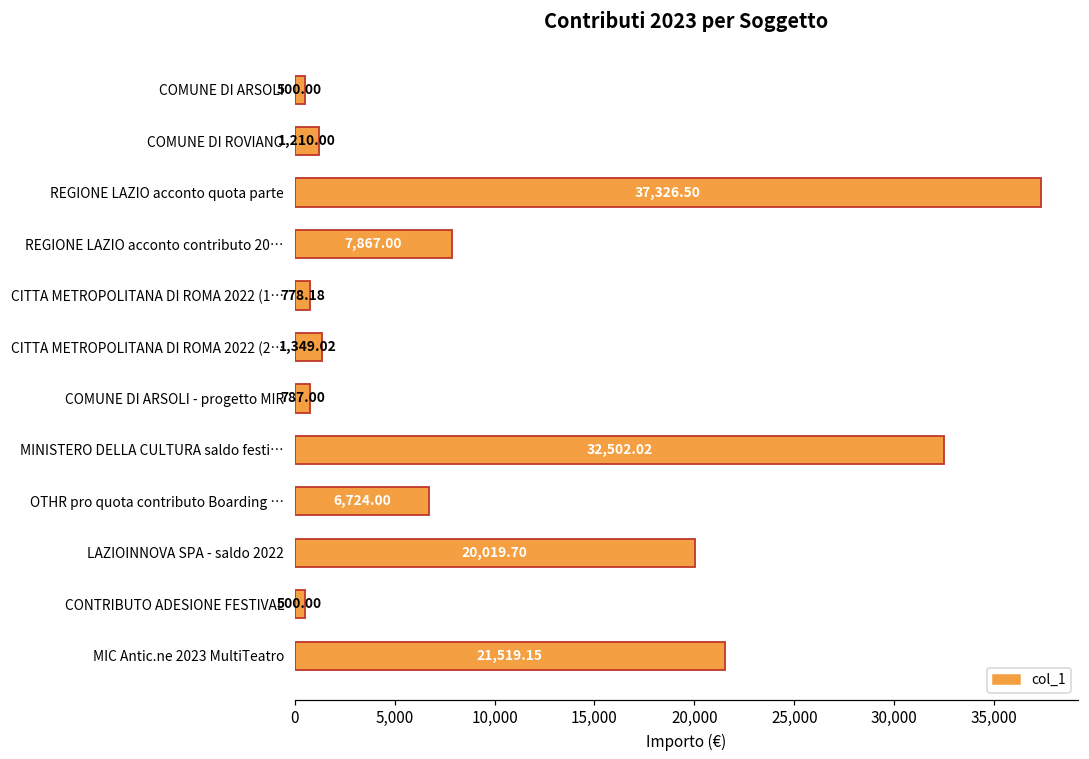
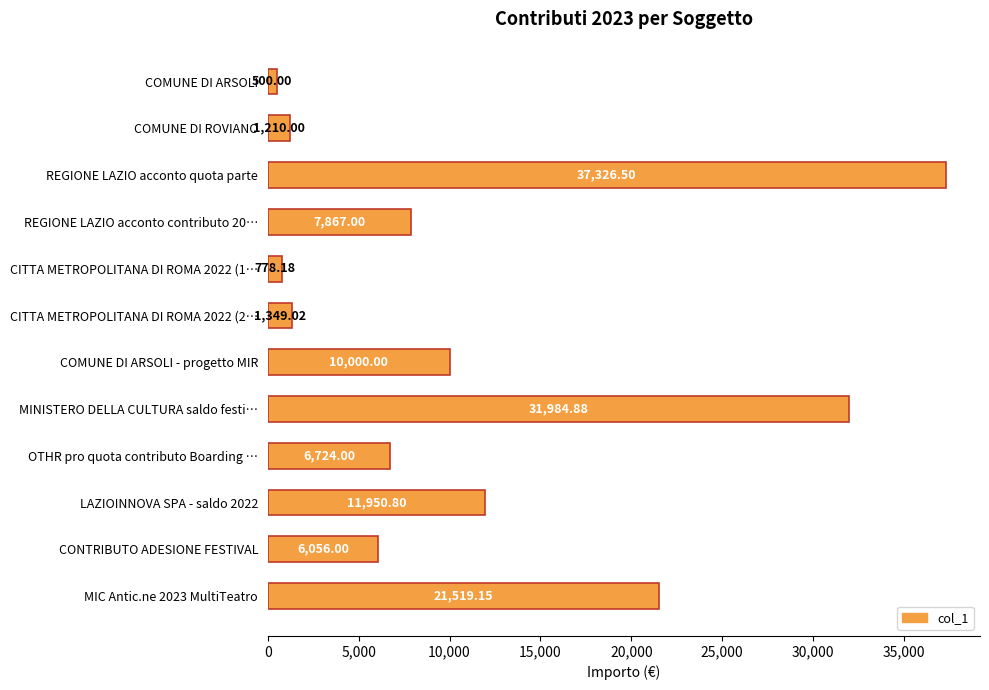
  {
    "COMUNE DI ARSOLI": "500.00",
    "COMUNE DI ROVIANO": "1,210.00",
    "REGIONE LAZIO acconto quota parte": "37,326.50",
    "REGIONE LAZIO acconto contributo 20…": "7,867.00",
    "CITTA METROPOLITANA DI ROMA 2022 (1…": "778.18",
    "CITTA METROPOLITANA DI ROMA 2022 (2…": "1,349.02",
-   "COMUNE DI ARSOLI - progetto MIR": "787.00",
-   "MINISTERO DELLA CULTURA saldo festi…": "32,502.02",
+   "COMUNE DI ARSOLI - progetto MIR": "10,000.00",
+   "MINISTERO DELLA CULTURA saldo festi…": "31,984.88",
    "OTHR pro quota contributo Boarding …": "6,724.00",
-   "LAZIOINNOVA SPA - saldo 2022": "20,019.70",
-   "CONTRIBUTO ADESIONE FESTIVAL": "500.00",
+   "LAZIOINNOVA SPA - saldo 2022": "11,950.80",
+   "CONTRIBUTO ADESIONE FESTIVAL": "6,056.00",
    "MIC Antic.ne 2023 MultiTeatro": "21,519.15"
  }
